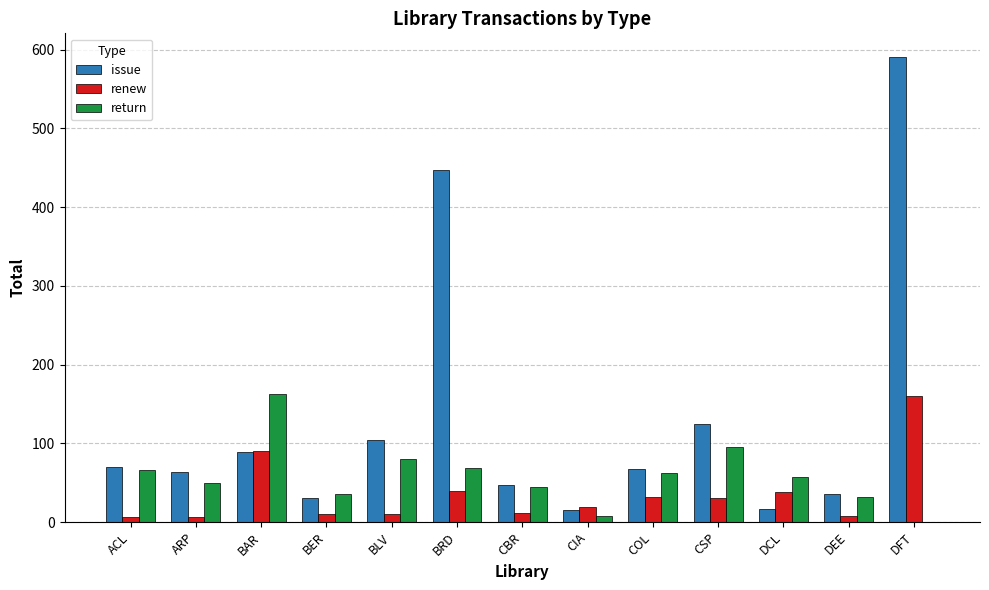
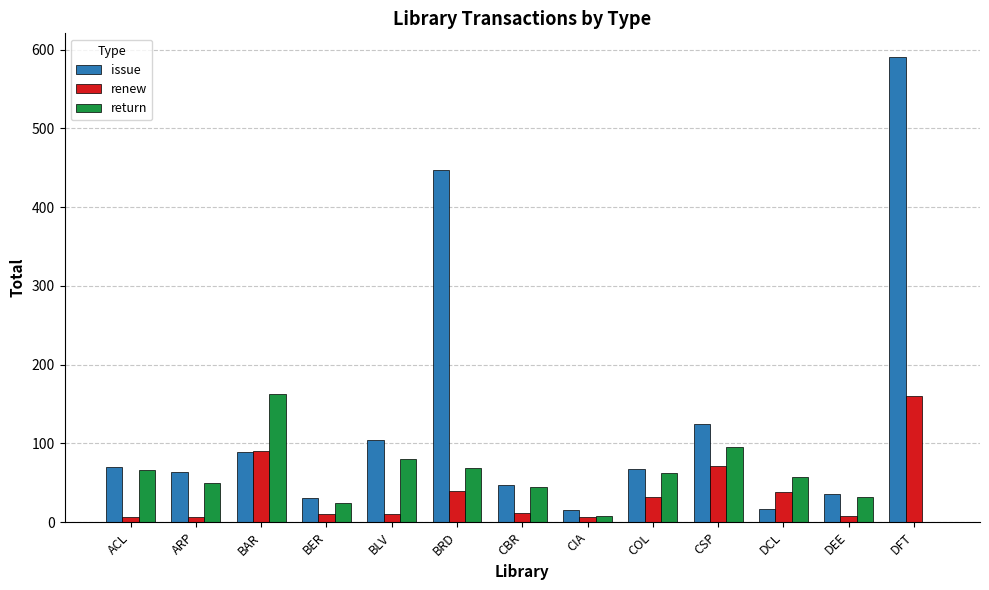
  {
    "issue": {
      "ACL": 70,
      "ARP": 60,
      "BAR": 90,
      "BER": 30,
      "BLV": 100,
      "BRD": 450,
      "CBR": 50,
      "CIA": 20,
      "COL": 70,
      "CSP": 120,
      "DCL": 20,
      "DEE": 40,
      "DFT": 590
    },
    "renew": {
      "ACL": 10,
      "ARP": 10,
      "BAR": 90,
      "BER": 10,
      "BLV": 10,
      "BRD": 40,
      "CBR": 10,
-     "CIA": 20,
+     "CIA": 10,
      "COL": 30,
-     "CSP": 30,
+     "CSP": 70,
      "DCL": 40,
      "DEE": 10,
      "DFT": 160
    },
    "return": {
      "ACL": 70,
      "ARP": 50,
      "BAR": 160,
-     "BER": 40,
+     "BER": 20,
      "BLV": 80,
      "BRD": 70,
      "CBR": 40,
      "CIA": 10,
      "COL": 60,
      "CSP": 100,
      "DCL": 60,
      "DEE": 30,
      "DFT": 0
    }
  }
